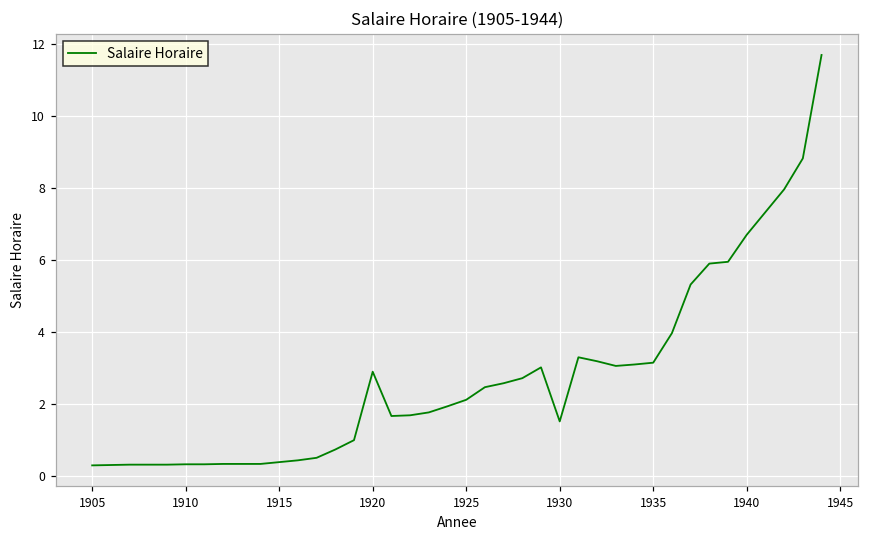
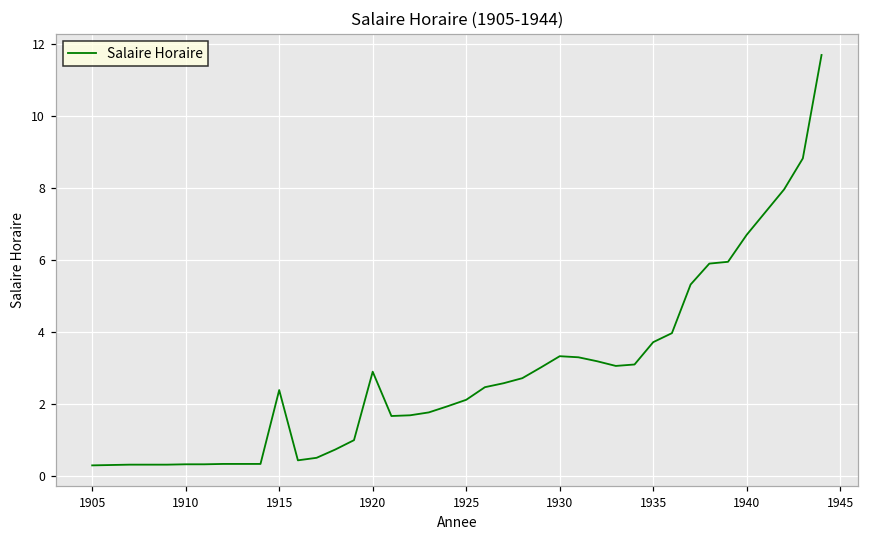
  {
    "1905": 0.3,
    "1910": 0.3,
-   "1915": 0.4,
+   "1915": 2.4,
    "1920": 2.9,
    "1925": 2.1,
-   "1930": 1.5,
-   "1935": 3.2,
+   "1930": 3.3,
+   "1935": 3.7,
    "1940": 6.7
  }
